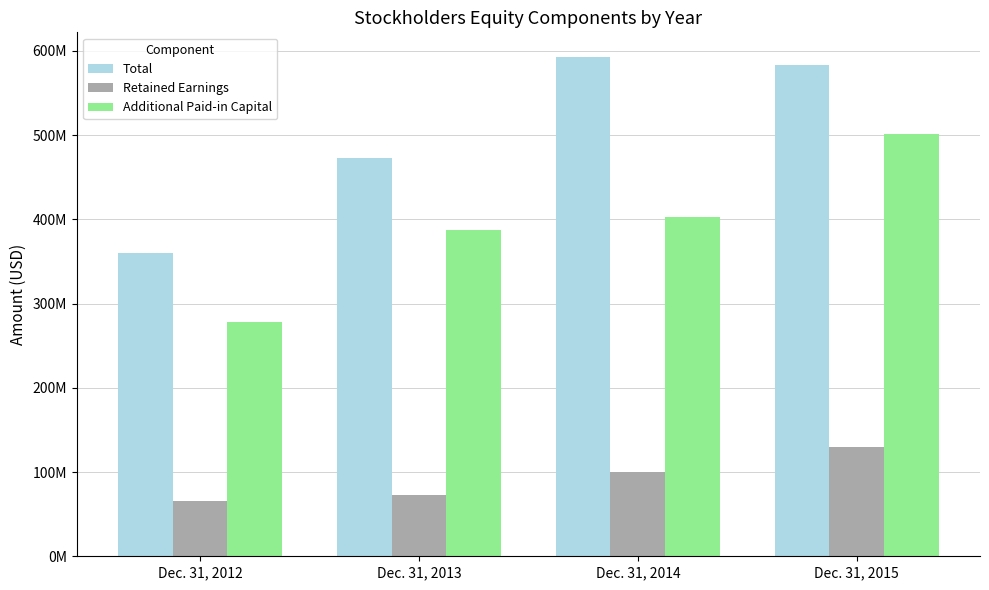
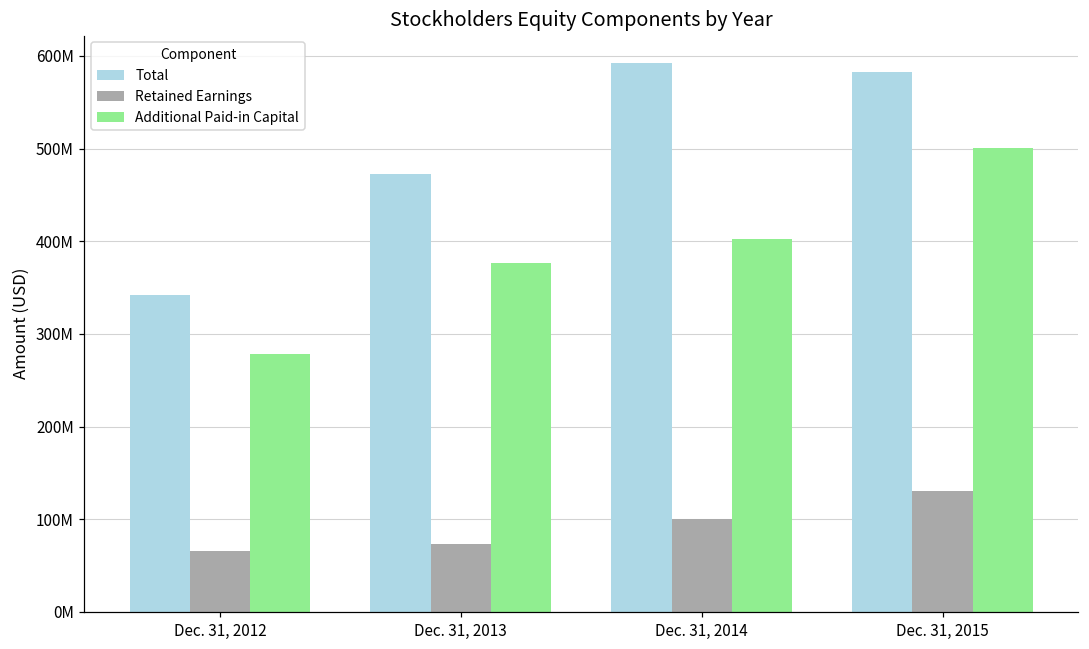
  {
    "Total": {
-     "Dec. 31, 2012": 360000000,
+     "Dec. 31, 2012": 340000000,
      "Dec. 31, 2013": 470000000,
      "Dec. 31, 2014": 590000000,
      "Dec. 31, 2015": 580000000
    },
    "Retained Earnings": {
      "Dec. 31, 2012": 70000000,
      "Dec. 31, 2013": 70000000,
      "Dec. 31, 2014": 100000000,
      "Dec. 31, 2015": 130000000
    },
    "Additional Paid-in Capital": {
      "Dec. 31, 2012": 280000000,
-     "Dec. 31, 2013": 390000000,
+     "Dec. 31, 2013": 380000000,
      "Dec. 31, 2014": 400000000,
      "Dec. 31, 2015": 500000000
    }
  }
